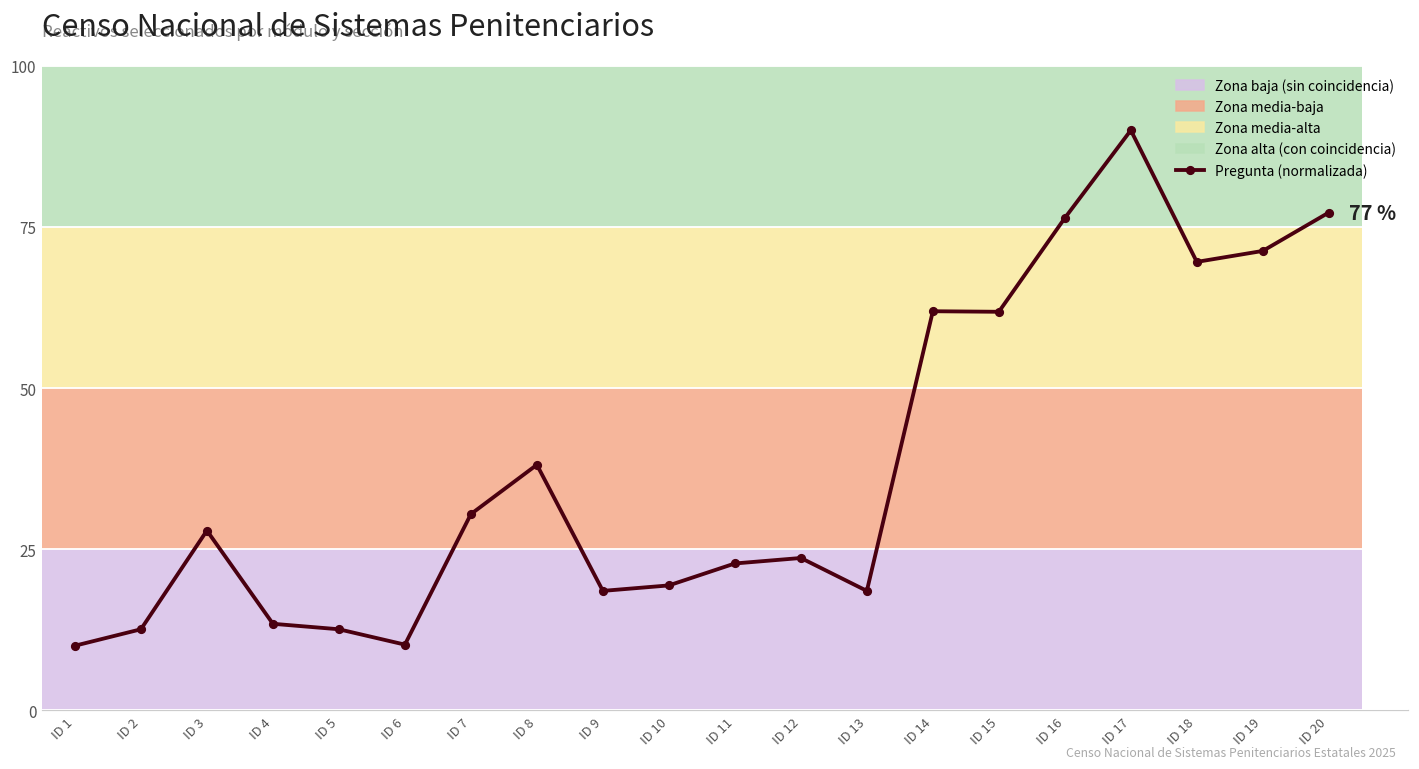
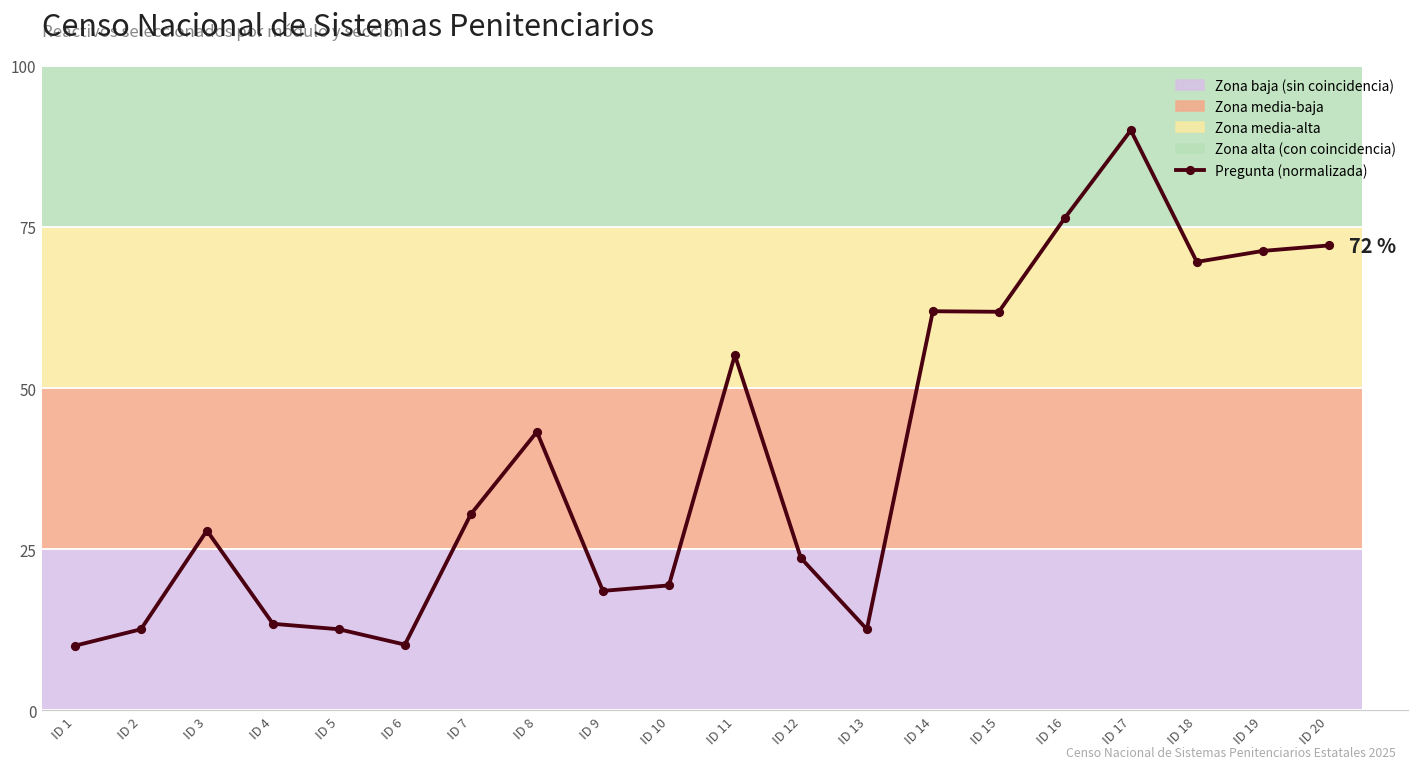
  {
    "Pregunta (normalizada)": {
-     "ID 8": "38",
-     "ID 11": "23",
-     "ID 13": "19",
-     "ID 20": "77 %"
+     "ID 8": "43",
+     "ID 11": "55",
+     "ID 13": "13",
+     "ID 20": "72 %"
    }
  }
